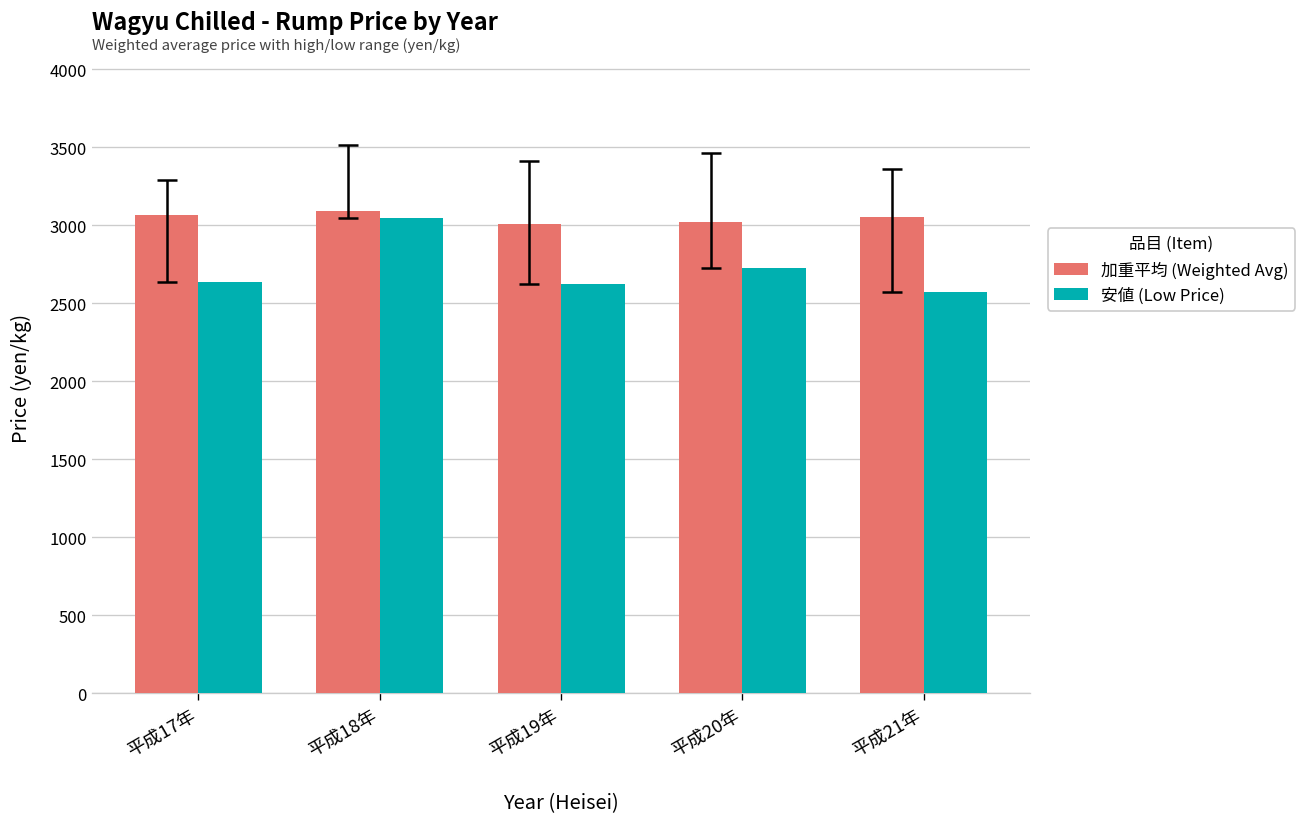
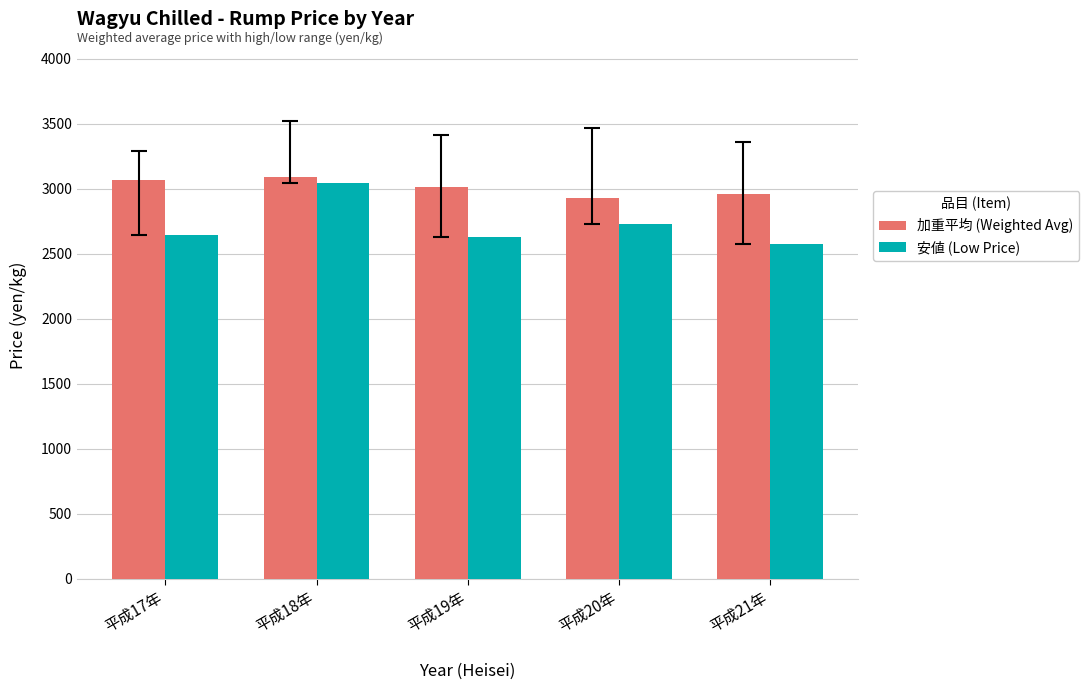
  {
    "加重平均 (Weighted Avg)": {
      "平成17年": 3070,
      "平成18年": 3090,
      "平成19年": 3010,
-     "平成20年": 3020,
-     "平成21年": 3050
+     "平成20年": 2930,
+     "平成21年": 2960
    },
    "安値 (Low Price)": {
      "平成17年": 2640,
      "平成18年": 3050,
      "平成19年": 2630,
      "平成20年": 2730,
      "平成21年": 2570
    }
  }
